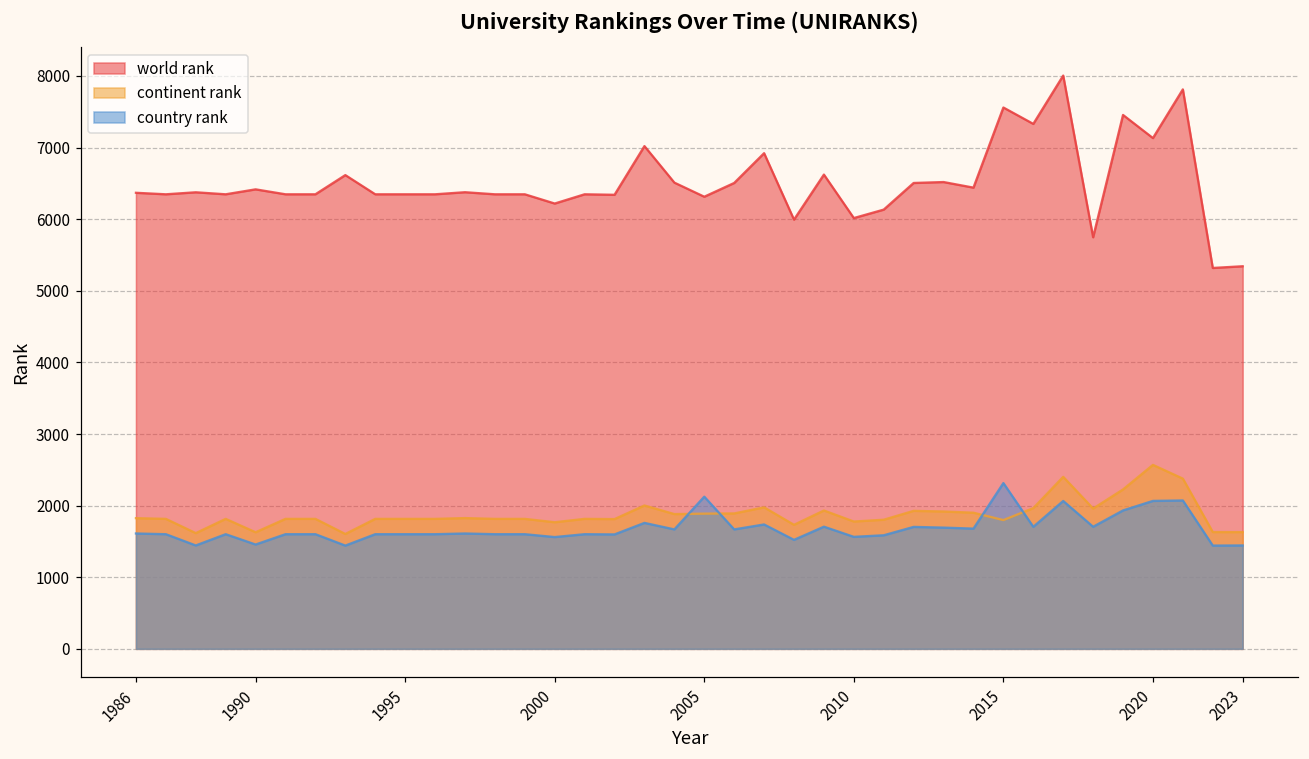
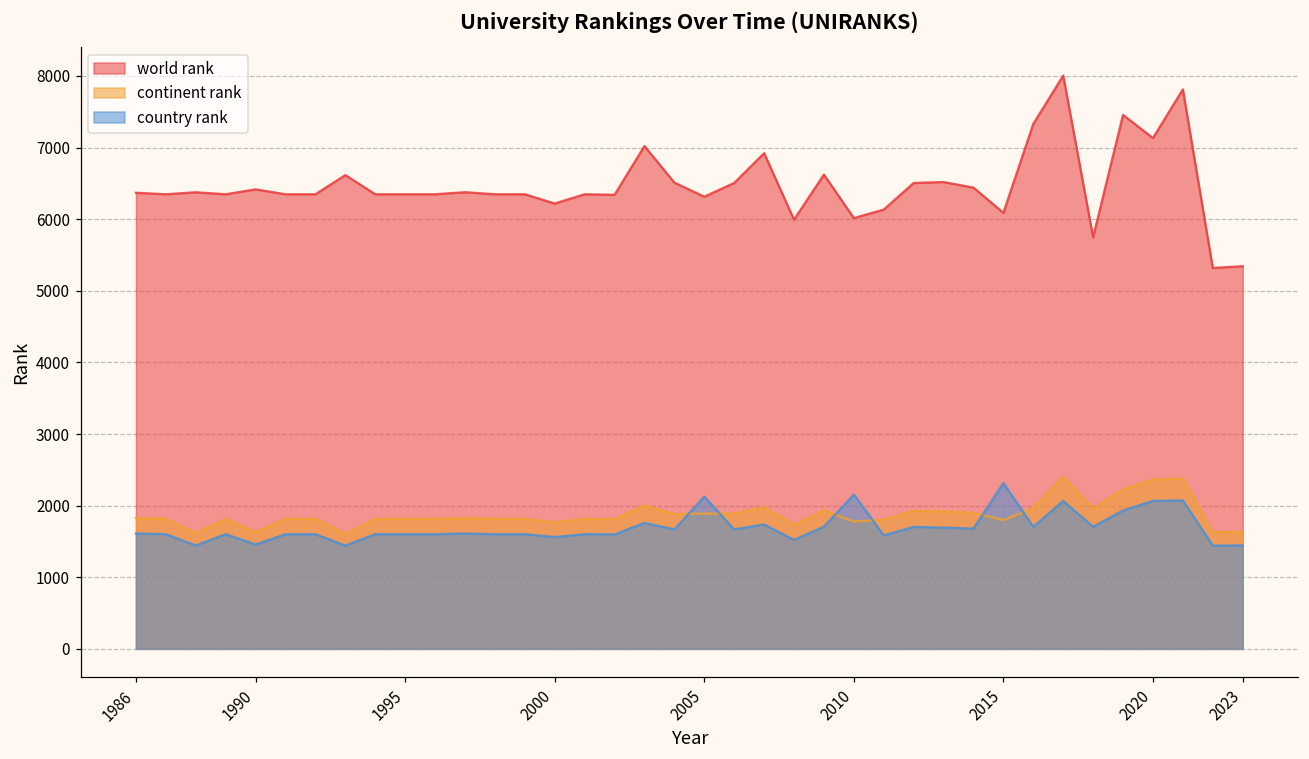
  {
    "world rank": {
      "1986": 6400,
      "1990": 6400,
      "1995": 6300,
      "2000": 6200,
      "2005": 6300,
      "2010": 6000,
-     "2015": 7600,
+     "2015": 6100,
      "2020": 7100,
      "2023": 5300
    },
    "continent rank": {
      "1986": 1800,
      "1990": 1600,
      "1995": 1800,
      "2000": 1800,
      "2005": 1900,
      "2010": 1800,
      "2015": 1800,
-     "2020": 2600,
+     "2020": 2400,
      "2023": 1600
    },
    "country rank": {
      "1986": 1600,
      "1990": 1500,
      "1995": 1600,
      "2000": 1600,
      "2005": 2100,
-     "2010": 1600,
+     "2010": 2200,
      "2015": 2300,
      "2020": 2100,
      "2023": 1400
    }
  }
